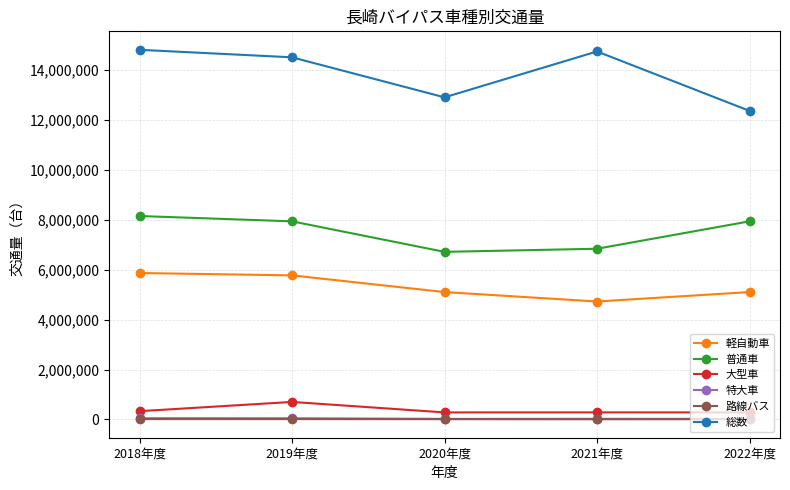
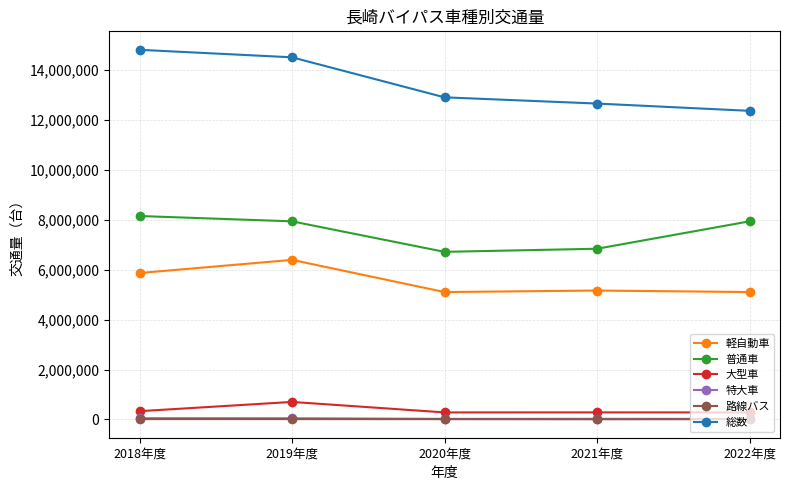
  {
    "軽自動車": {
      "2018年度": "5,900,000",
-     "2019年度": "5,800,000",
+     "2019年度": "6,400,000",
      "2020年度": "5,100,000",
-     "2021年度": "4,700,000",
+     "2021年度": "5,200,000",
      "2022年度": "5,100,000"
    },
    "普通車": {
      "2018年度": "8,200,000",
      "2019年度": "7,900,000",
      "2020年度": "6,700,000",
      "2021年度": "6,800,000",
      "2022年度": "7,900,000"
    },
    "大型車": {
      "2018年度": "300,000",
      "2019年度": "700,000",
      "2020年度": "300,000",
      "2021年度": "300,000"
    },
    "総数": {
      "2018年度": "14,800,000",
      "2019年度": "14,500,000",
      "2020年度": "12,900,000",
-     "2021年度": "14,800,000",
+     "2021年度": "12,700,000",
      "2022年度": "12,400,000"
    }
  }
